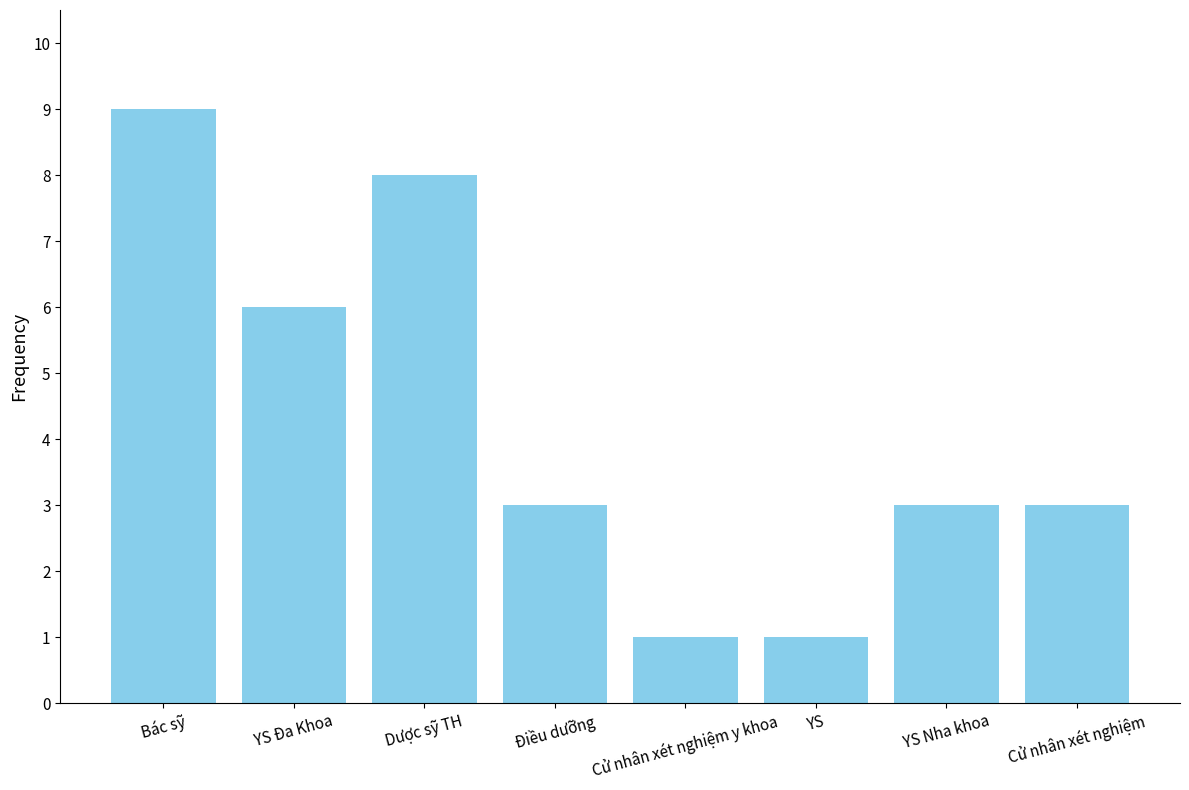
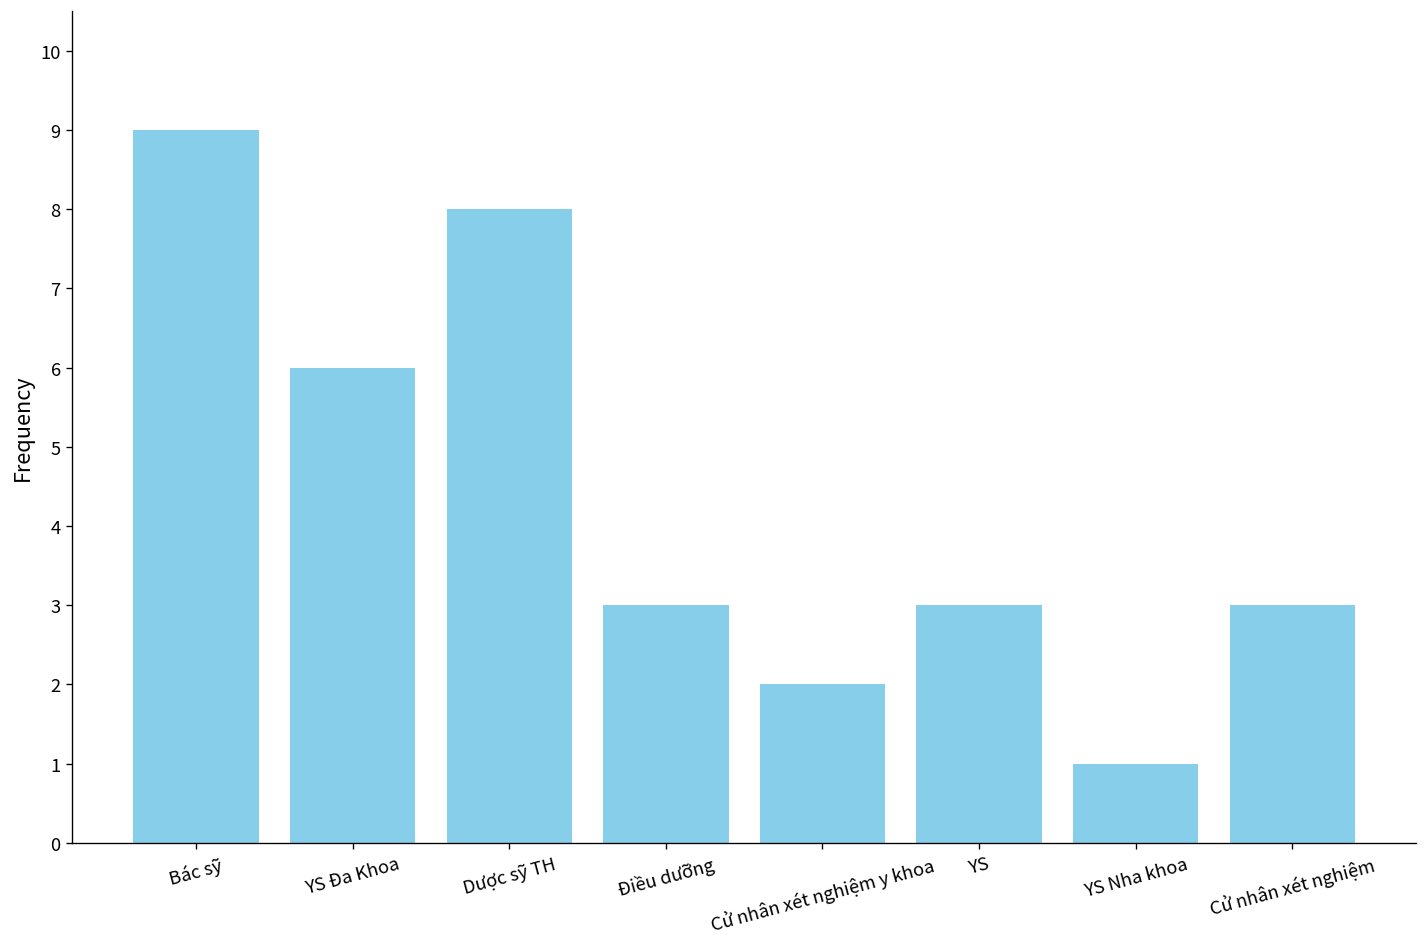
  {
    "Bác sỹ": 9,
    "YS Đa Khoa": 6,
    "Dược sỹ TH": 8,
    "Điều dưỡng": 3,
-   "Cử nhân xét nghiệm y khoa": 1,
-   "YS": 1,
-   "YS Nha khoa": 3,
+   "Cử nhân xét nghiệm y khoa": 2,
+   "YS": 3,
+   "YS Nha khoa": 1,
    "Cử nhân xét nghiệm": 3
  }
